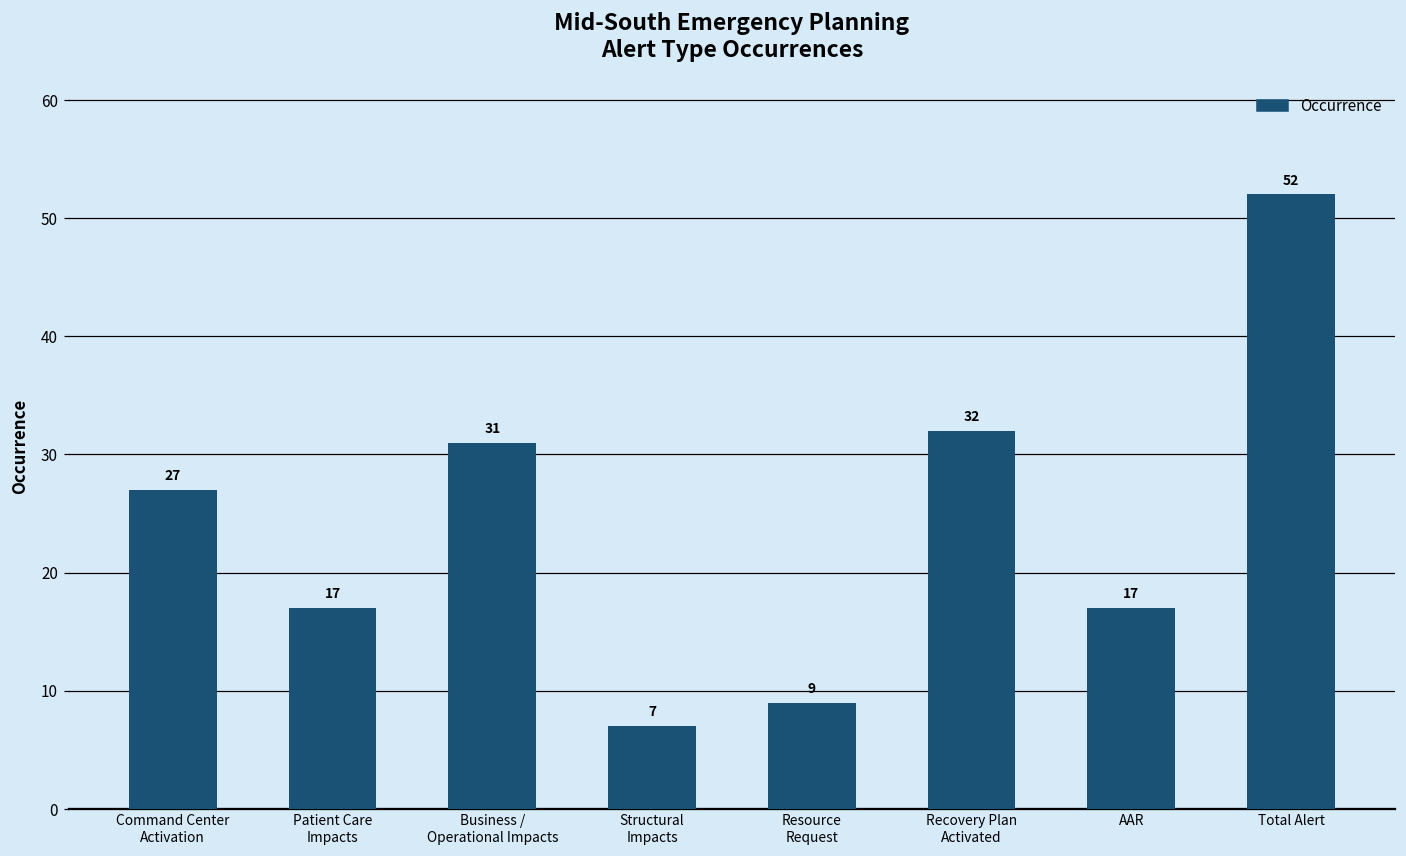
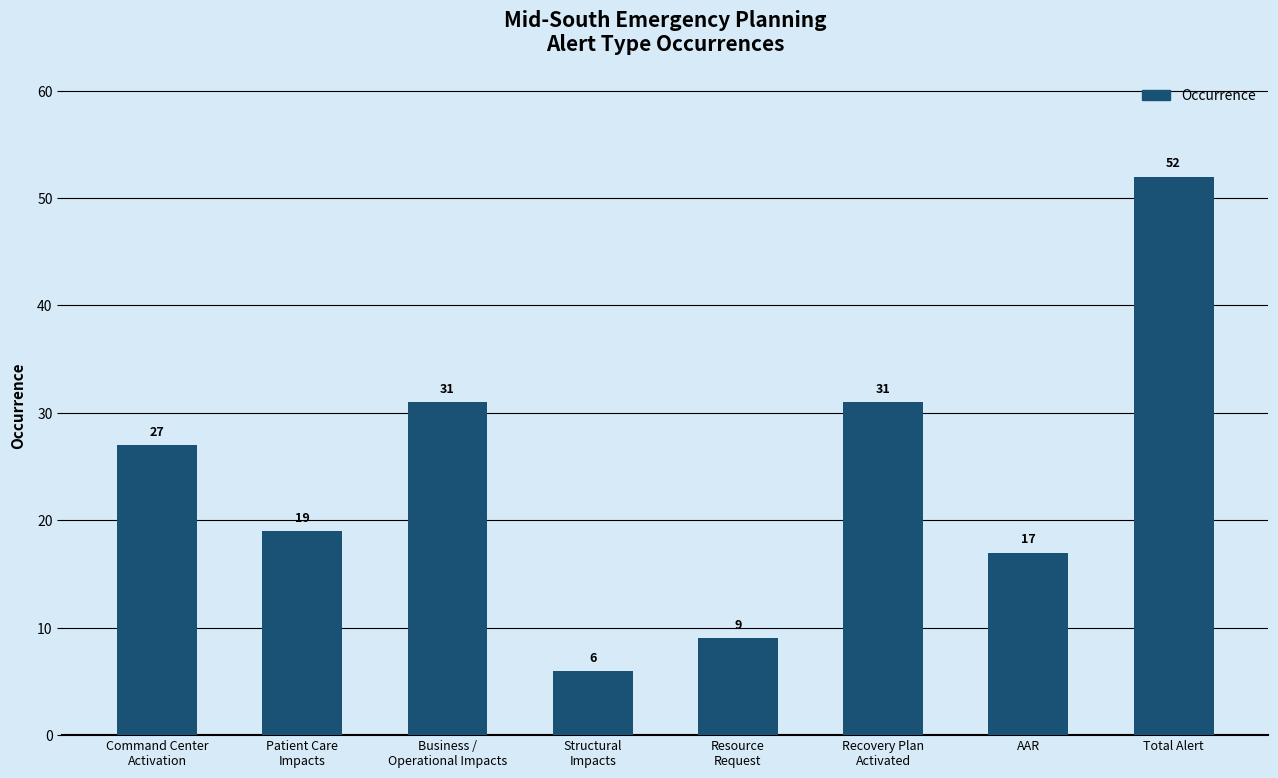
  {
    "Command Center Activation": 27,
-   "Patient Care Impacts": 17,
+   "Patient Care Impacts": 19,
    "Business / Operational Impacts": 31,
-   "Structural Impacts": 7,
+   "Structural Impacts": 6,
    "Resource Request": 9,
-   "Recovery Plan Activated": 32,
+   "Recovery Plan Activated": 31,
    "AAR": 17,
    "Total Alert": 52
  }
